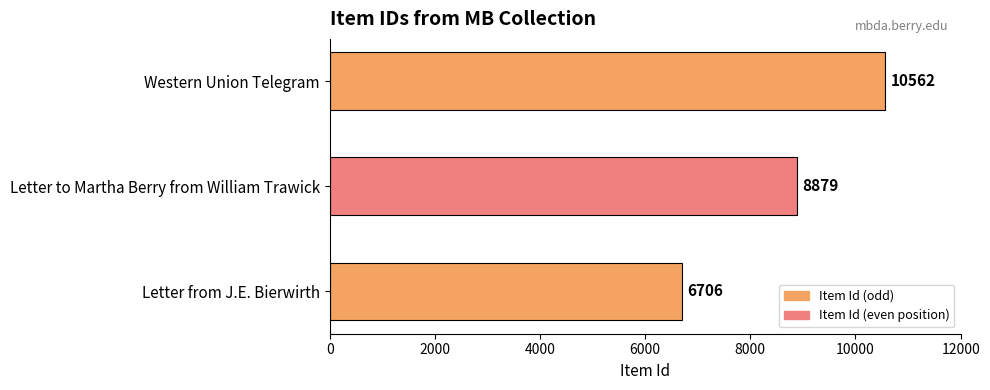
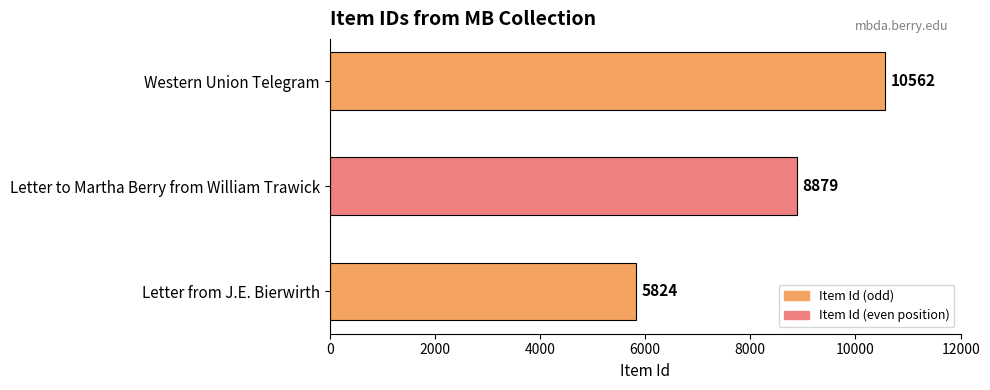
  {
    "Western Union Telegram": 10562,
    "Letter to Martha Berry from William Trawick": 8879,
-   "Letter from J.E. Bierwirth": 6706
+   "Letter from J.E. Bierwirth": 5824
  }
